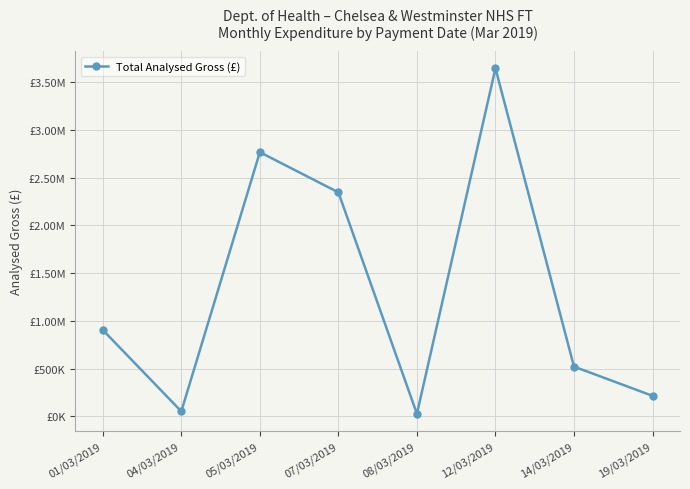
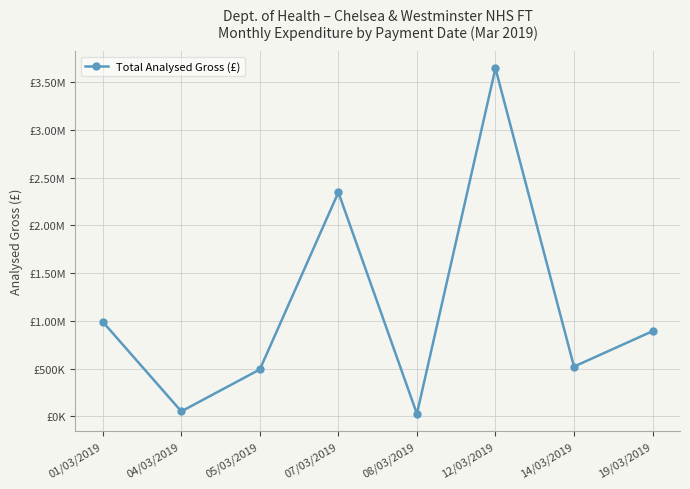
  {
-   "01/03/2019": "£900000",
+   "01/03/2019": "£1000000",
    "04/03/2019": "£100000",
-   "05/03/2019": "£2800000",
+   "05/03/2019": "£500000",
    "07/03/2019": "£2300000",
    "08/03/2019": "£0",
    "12/03/2019": "£3600000",
    "14/03/2019": "£500000",
-   "19/03/2019": "£200000"
+   "19/03/2019": "£900000"
  }
